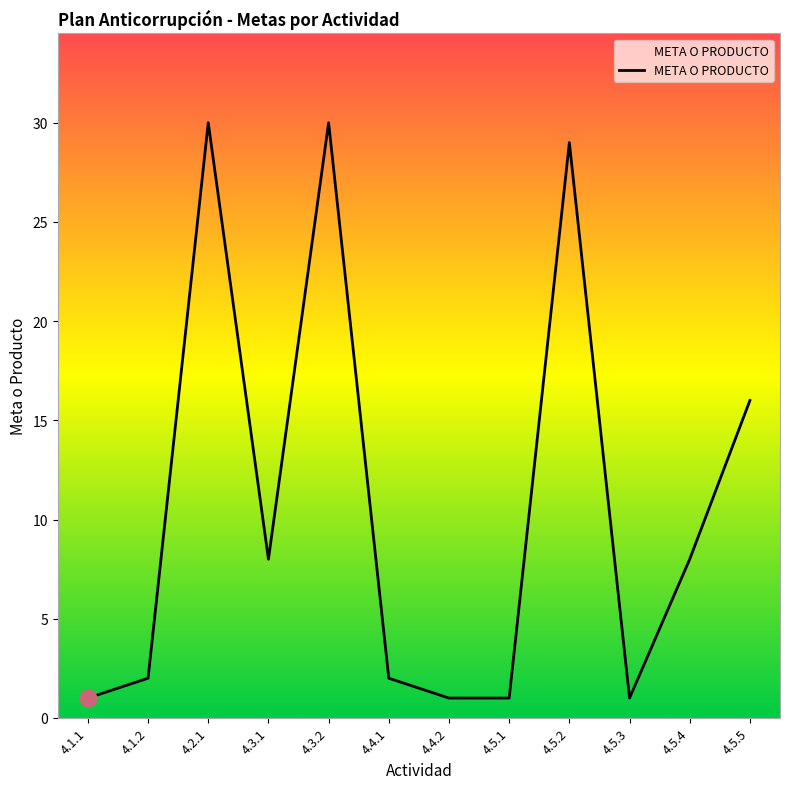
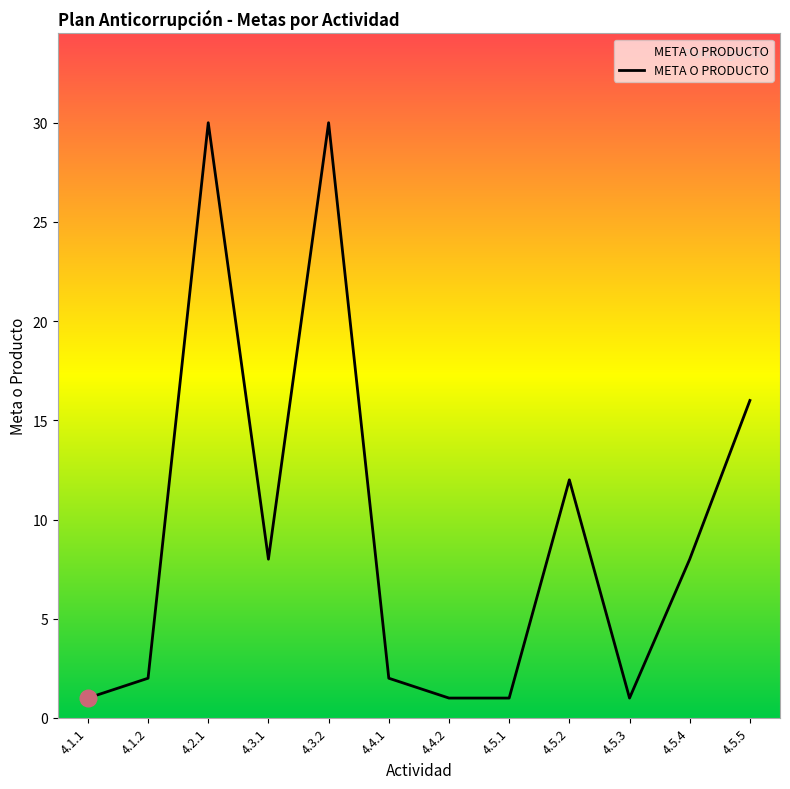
  {
    "META O PRODUCTO": {
      "4.1.2": 2,
      "4.2.1": 30,
      "4.3.1": 8,
      "4.3.2": 30,
      "4.4.1": 2,
      "4.4.2": 1,
      "4.5.1": 1,
-     "4.5.2": 29,
+     "4.5.2": 12,
      "4.5.3": 1,
      "4.5.4": 8,
      "4.5.5": 16
    }
  }
